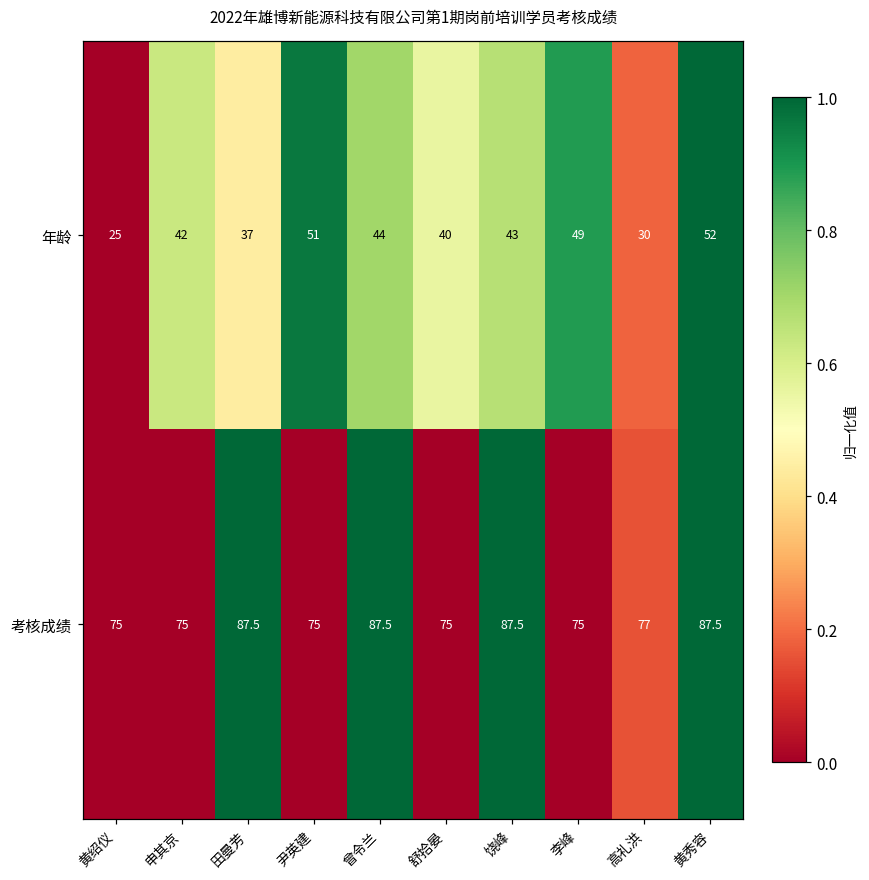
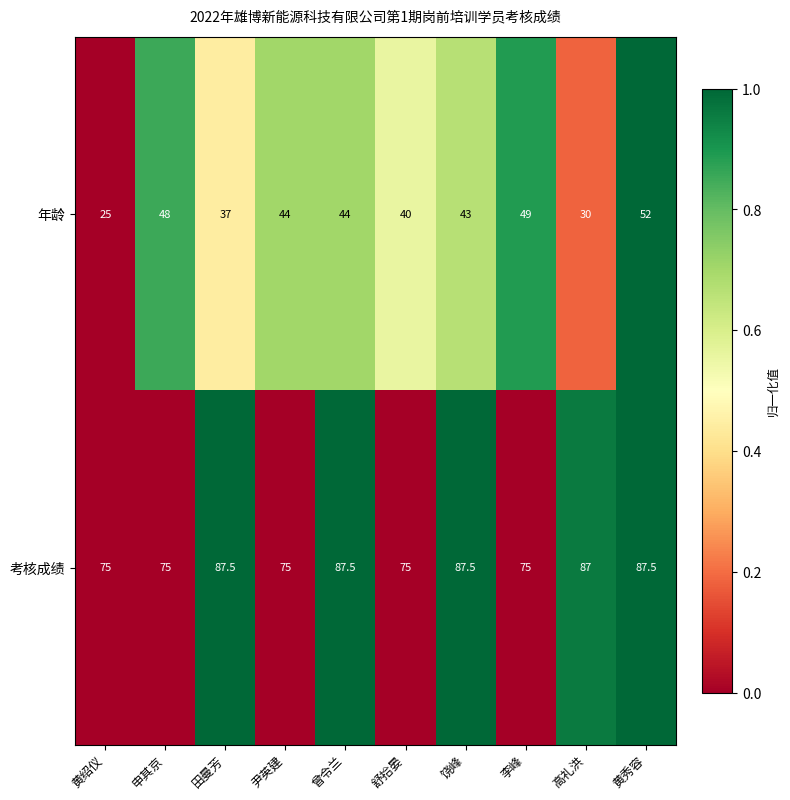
  {
    "年龄": {
      "黄绍仪": 25,
-     "申其京": 42,
+     "申其京": 48,
      "田曼芳": 37,
-     "尹英建": 51,
+     "尹英建": 44,
      "曾令兰": 44,
      "舒拾晏": 40,
      "饶峰": 43,
      "李峰": 49,
      "高礼洪": 30,
      "黄秀容": 52
    },
    "考核成绩": {
      "黄绍仪": 75,
      "申其京": 75,
      "田曼芳": 87.5,
      "尹英建": 75,
      "曾令兰": 87.5,
      "舒拾晏": 75,
      "饶峰": 87.5,
      "李峰": 75,
-     "高礼洪": 77,
+     "高礼洪": 87,
      "黄秀容": 87.5
    }
  }
